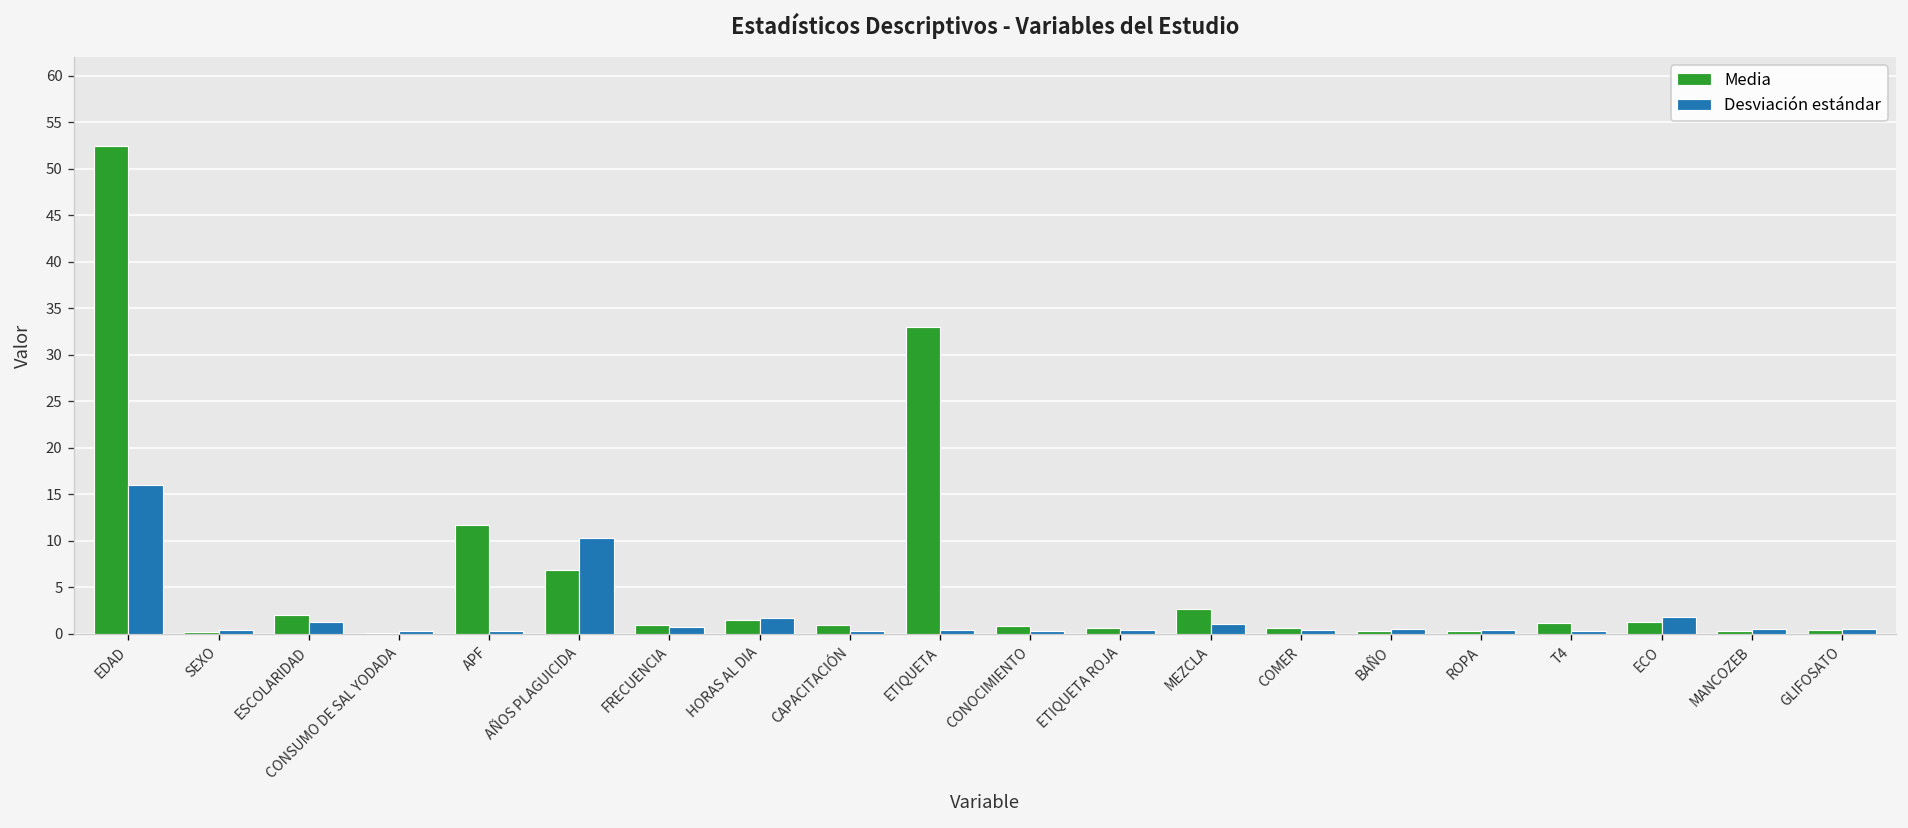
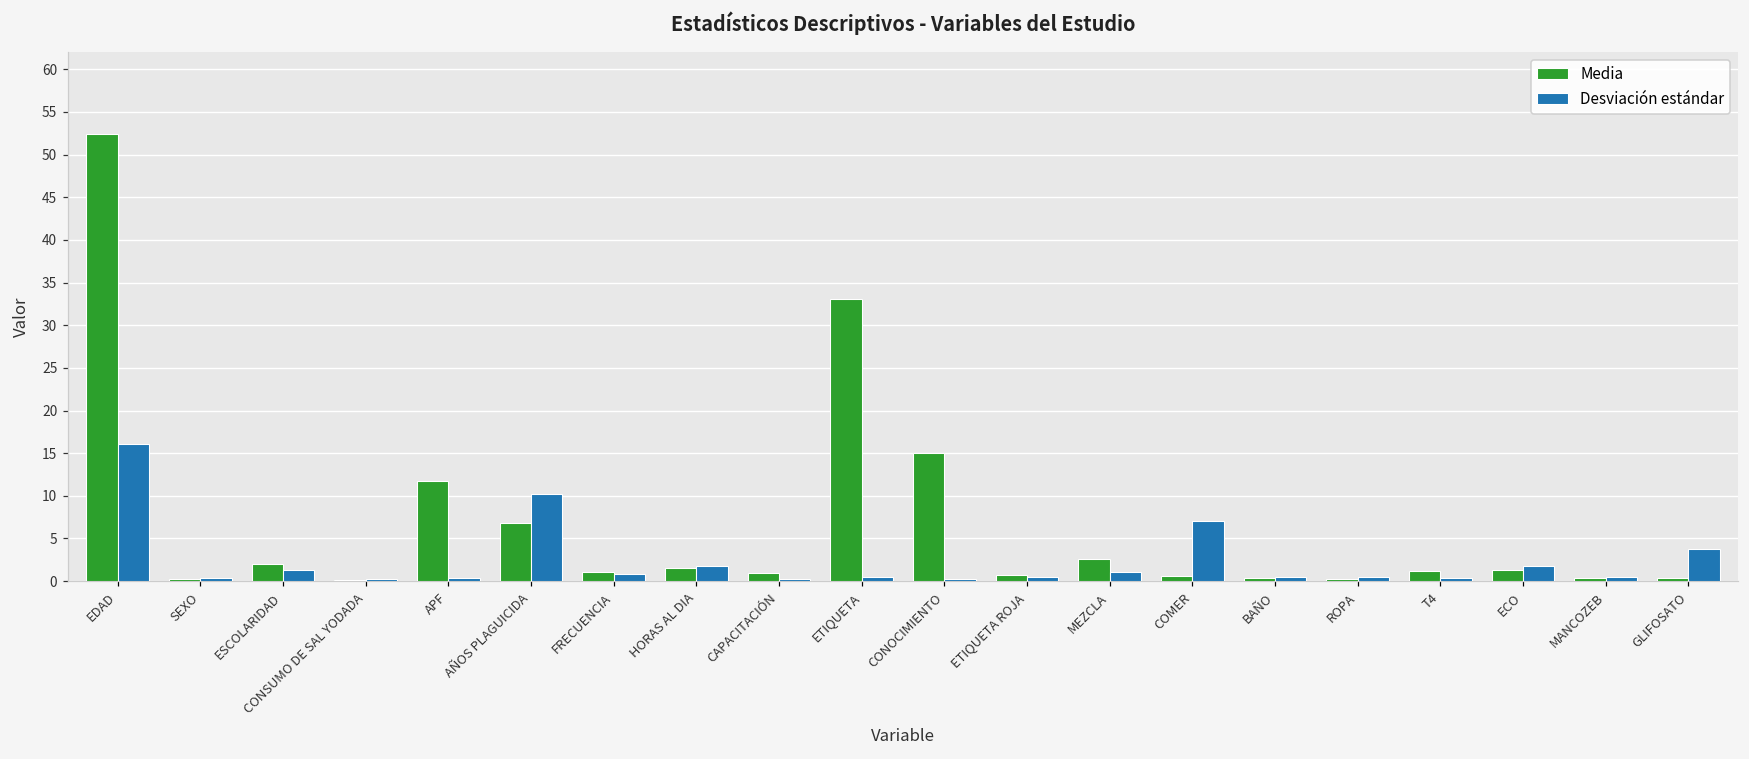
  {
    "Media": {
      "EDAD": 52,
      "ESCOLARIDAD": 2,
      "APF": 12,
      "AÑOS PLAGUICIDA": 7,
      "FRECUENCIA": 1,
      "HORAS AL DIA": 2,
      "CAPACITACIÓN": 1,
      "ETIQUETA": 33,
-     "CONOCIMIENTO": 1,
+     "CONOCIMIENTO": 15,
      "ETIQUETA ROJA": 1,
      "MEZCLA": 3,
      "COMER": 1,
      "BAÑO": 0,
      "T4": 1,
      "ECO": 1,
      "MANCOZEB": 0,
      "GLIFOSATO": 0
    },
    "Desviación estándar": {
      "EDAD": 16,
      "SEXO": 0,
      "ESCOLARIDAD": 1,
      "APF": 0,
      "AÑOS PLAGUICIDA": 10,
      "FRECUENCIA": 1,
      "HORAS AL DIA": 2,
      "ETIQUETA": 0,
      "ETIQUETA ROJA": 0,
      "MEZCLA": 1,
-     "COMER": 0,
+     "COMER": 7,
      "BAÑO": 0,
      "ROPA": 0,
      "T4": 0,
      "ECO": 2,
      "MANCOZEB": 0,
-     "GLIFOSATO": 0
+     "GLIFOSATO": 4
    }
  }
